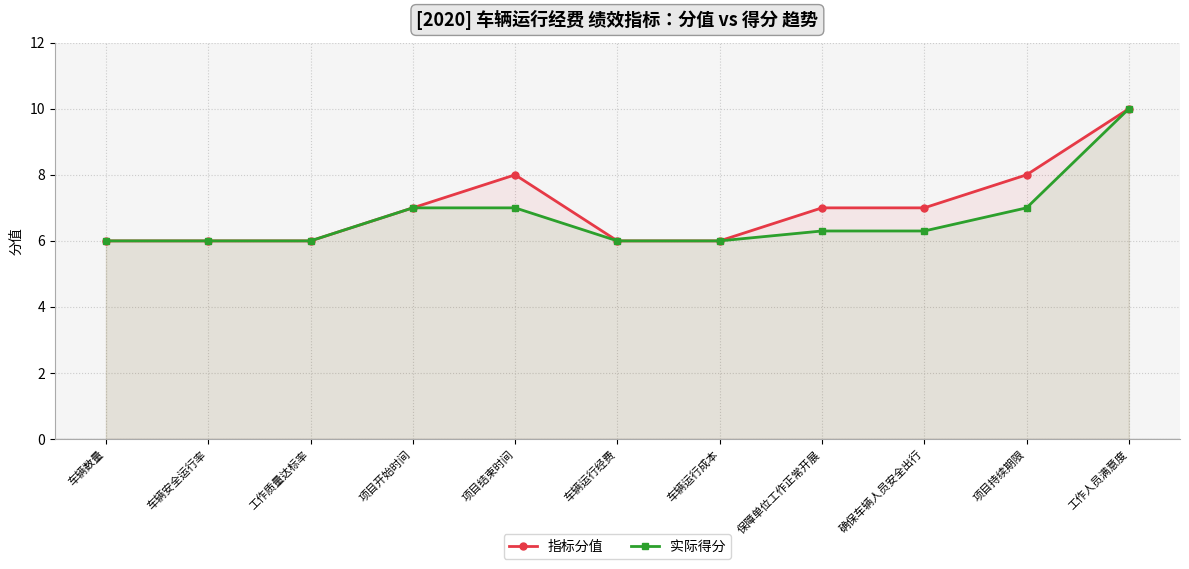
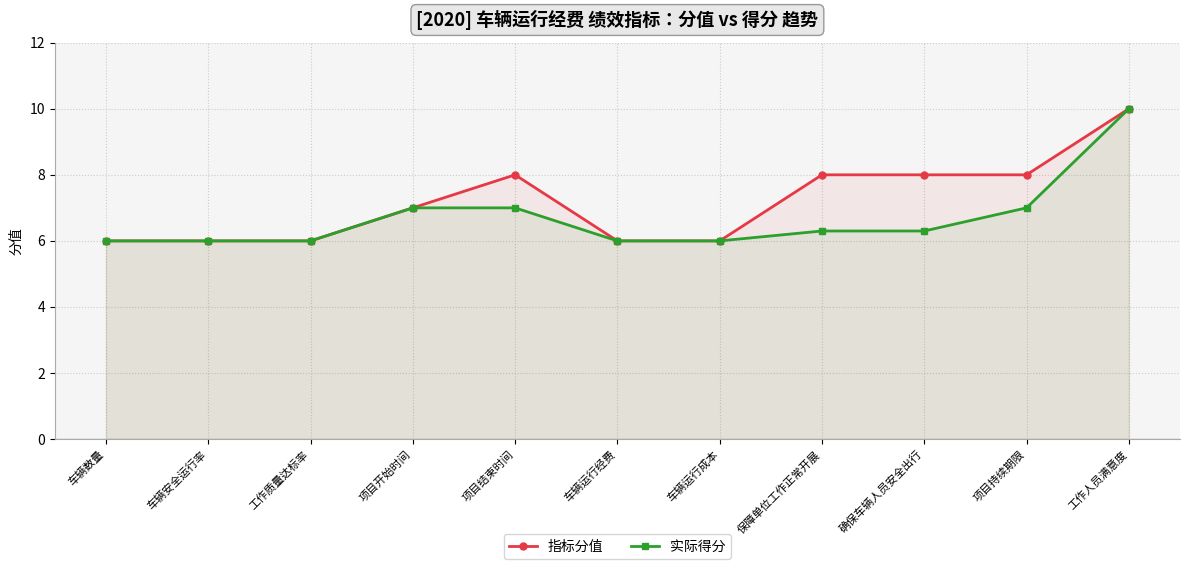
  {
    "指标分值": {
      "项目结束时间": 8,
-     "保障单位工作正常开展": 7,
-     "确保车辆人员安全出行": 7,
+     "保障单位工作正常开展": 8,
+     "确保车辆人员安全出行": 8,
      "项目持续期限": 8
    },
    "实际得分": {
      "项目结束时间": 7,
      "保障单位工作正常开展": 6.3,
      "确保车辆人员安全出行": 6.3,
      "项目持续期限": 7
    }
  }
